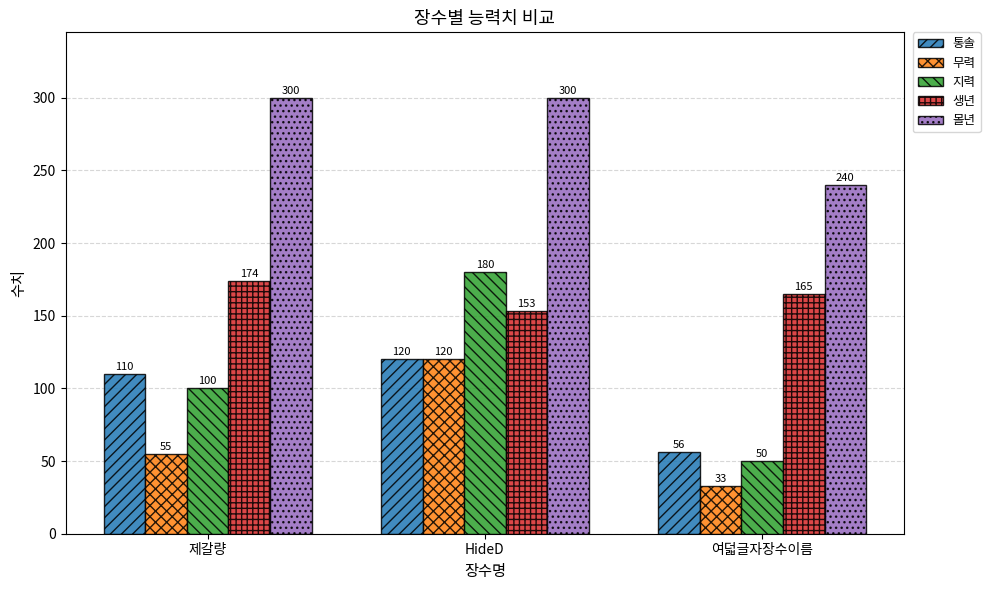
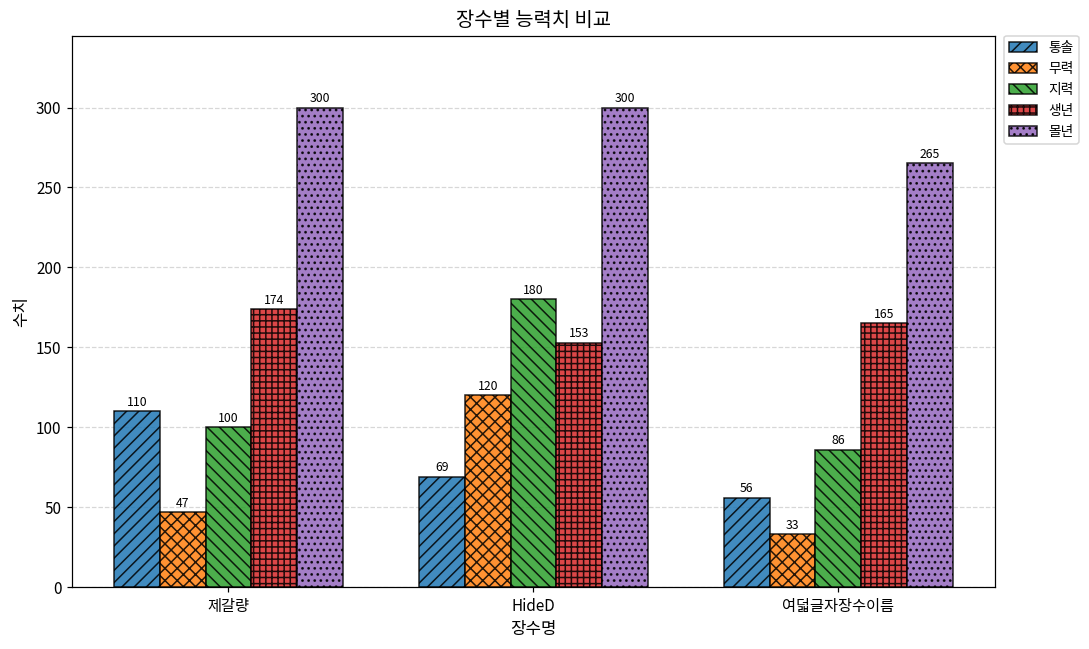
  {
    "통솔": {
      "제갈량": 110,
-     "HideD": 120,
+     "HideD": 69,
      "여덟글자장수이름": 56
    },
    "무력": {
-     "제갈량": 55,
+     "제갈량": 47,
      "HideD": 120,
      "여덟글자장수이름": 33
    },
    "지력": {
      "제갈량": 100,
      "HideD": 180,
-     "여덟글자장수이름": 50
+     "여덟글자장수이름": 86
    },
    "생년": {
      "제갈량": 174,
      "HideD": 153,
      "여덟글자장수이름": 165
    },
    "몰년": {
      "제갈량": 300,
      "HideD": 300,
-     "여덟글자장수이름": 240
+     "여덟글자장수이름": 265
    }
  }
